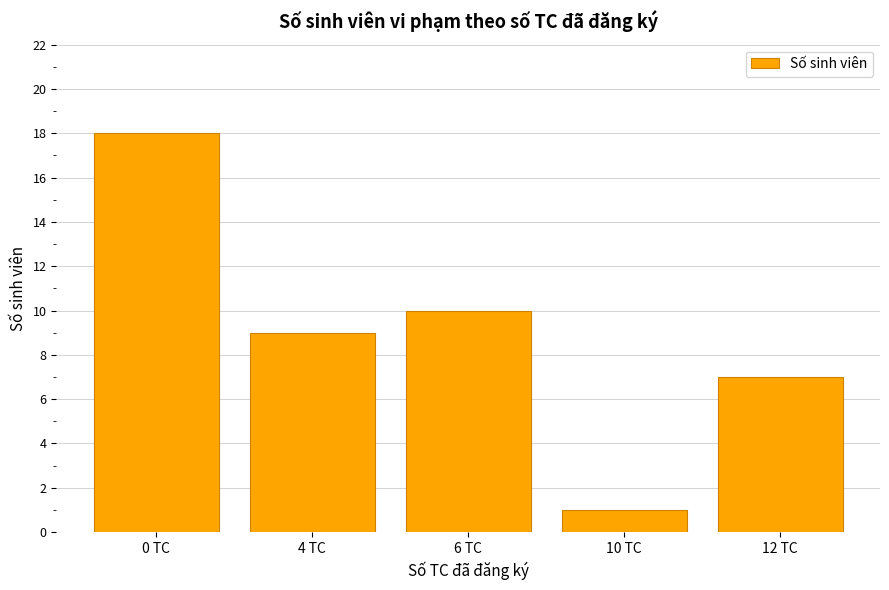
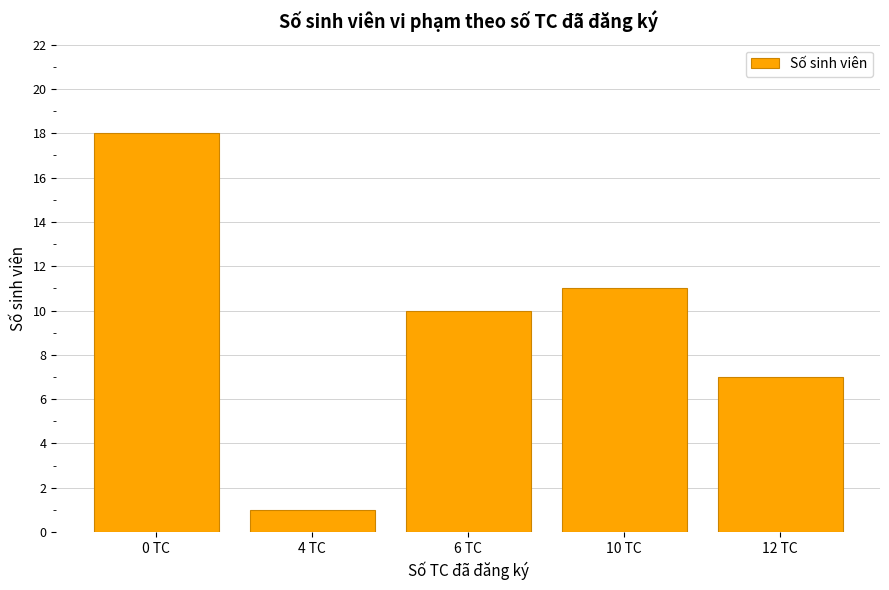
  {
    "0 TC": 18,
-   "4 TC": 9,
+   "4 TC": 1,
    "6 TC": 10,
-   "10 TC": 1,
+   "10 TC": 11,
    "12 TC": 7
  }
